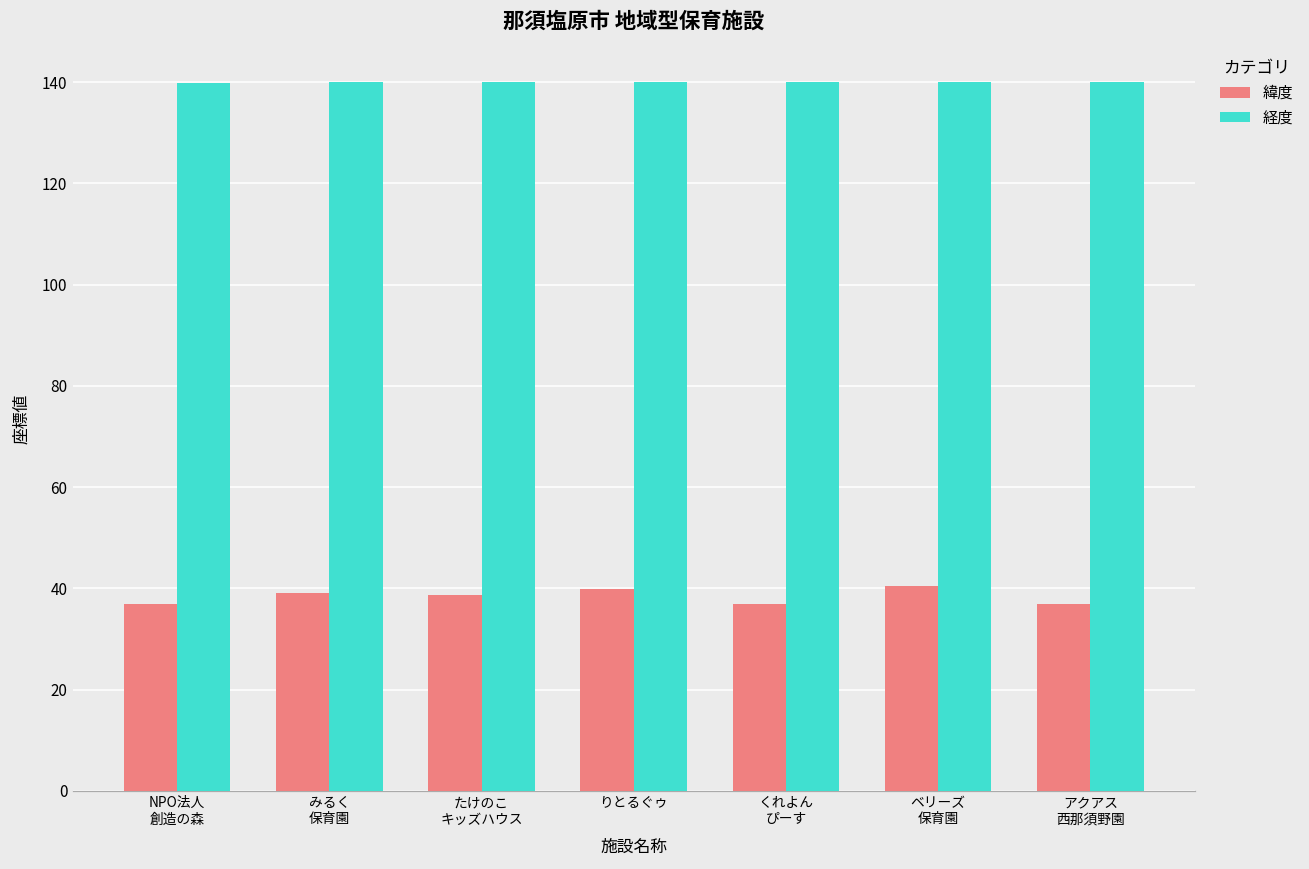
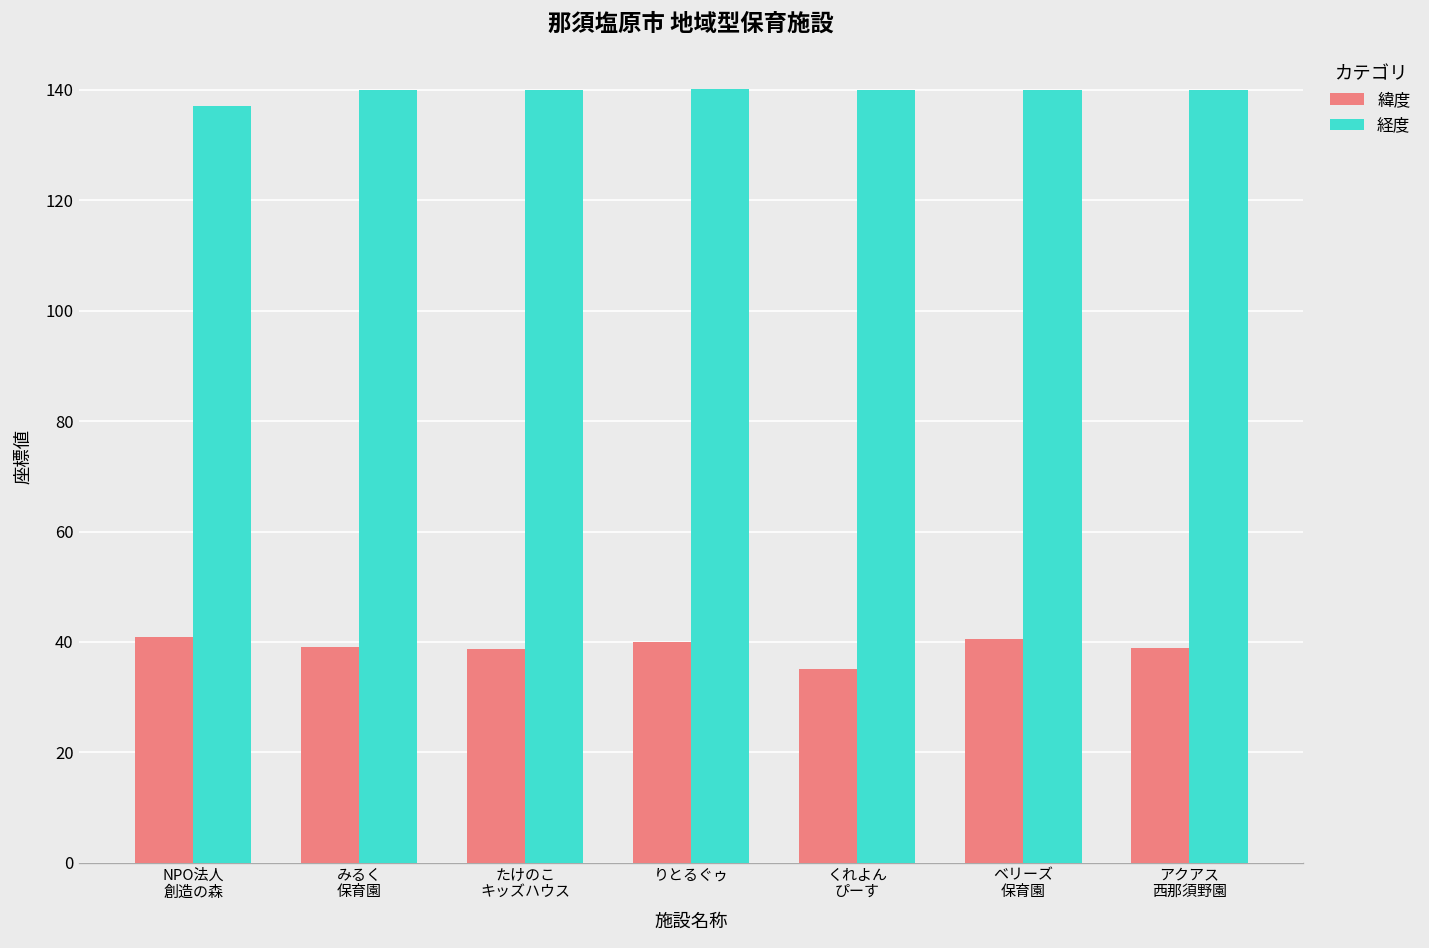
  {
    "緯度": {
-     "NPO法人 創造の森": 37,
+     "NPO法人 創造の森": 41,
      "みるく 保育園": 39,
      "たけのこ キッズハウス": 39,
      "りとるぐゥ": 40,
-     "くれよん ぴーす": 37,
+     "くれよん ぴーす": 35,
      "ベリーズ 保育園": 41,
-     "アクアス 西那須野園": 37
+     "アクアス 西那須野園": 39
    },
    "経度": {
-     "NPO法人 創造の森": 140,
+     "NPO法人 創造の森": 137,
      "みるく 保育園": 140,
      "たけのこ キッズハウス": 140,
      "りとるぐゥ": 140,
      "くれよん ぴーす": 140,
      "ベリーズ 保育園": 140,
      "アクアス 西那須野園": 140
    }
  }
